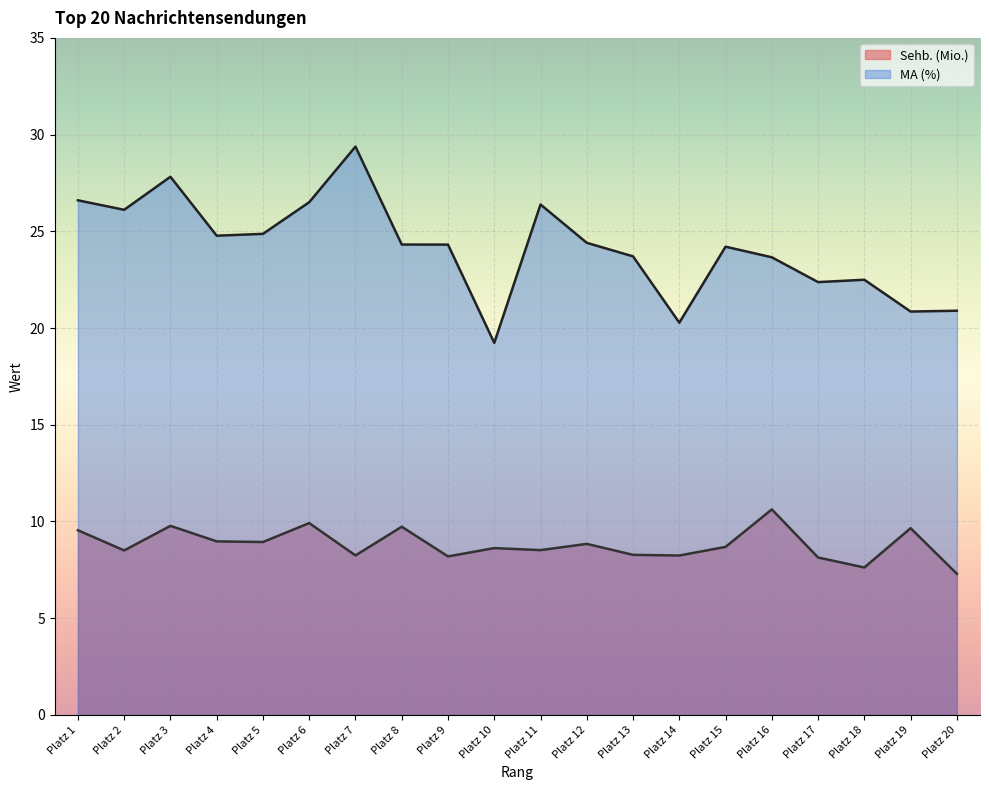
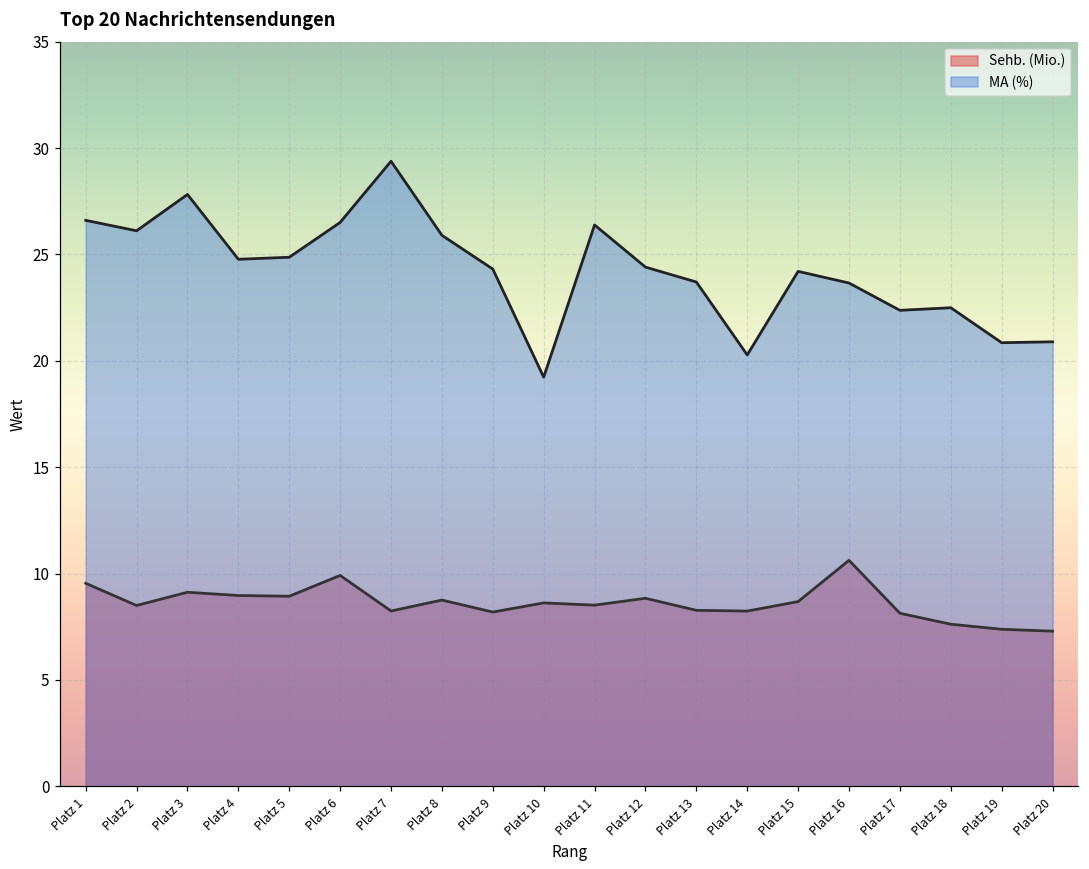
  {
    "Sehb. (Mio.)": {
      "Platz 1": 9.5,
      "Platz 2": 8.5,
-     "Platz 3": 9.8,
+     "Platz 3": 9.1,
      "Platz 4": 9.0,
      "Platz 5": 8.9,
      "Platz 6": 9.9,
      "Platz 7": 8.2,
-     "Platz 8": 9.7,
+     "Platz 8": 8.8,
      "Platz 9": 8.2,
      "Platz 10": 8.6,
      "Platz 11": 8.5,
      "Platz 12": 8.8,
      "Platz 13": 8.3,
      "Platz 14": 8.2,
      "Platz 15": 8.7,
      "Platz 16": 10.6,
      "Platz 17": 8.1,
      "Platz 18": 7.6,
-     "Platz 19": 9.7,
+     "Platz 19": 7.4,
      "Platz 20": 7.3
    },
    "MA (%)": {
      "Platz 1": 26.6,
      "Platz 2": 26.1,
      "Platz 3": 27.8,
      "Platz 4": 24.8,
      "Platz 5": 24.9,
      "Platz 6": 26.5,
      "Platz 7": 29.4,
-     "Platz 8": 24.3,
+     "Platz 8": 25.9,
      "Platz 9": 24.3,
      "Platz 10": 19.2,
      "Platz 11": 26.4,
      "Platz 12": 24.4,
      "Platz 13": 23.7,
      "Platz 14": 20.3,
      "Platz 15": 24.2,
      "Platz 16": 23.7,
      "Platz 17": 22.4,
      "Platz 18": 22.5,
      "Platz 19": 20.9,
      "Platz 20": 20.9
    }
  }
